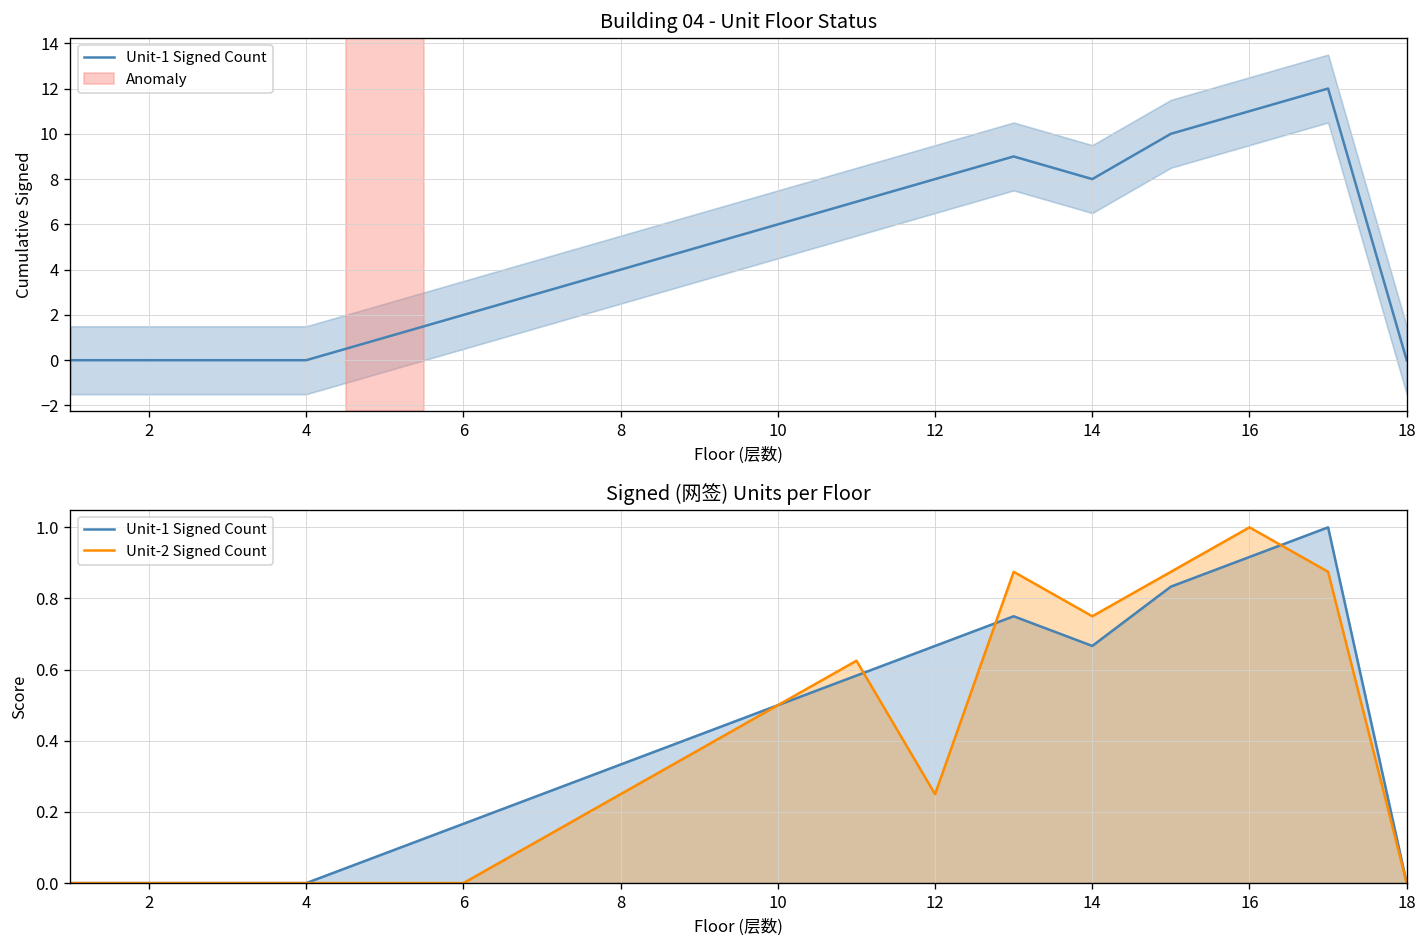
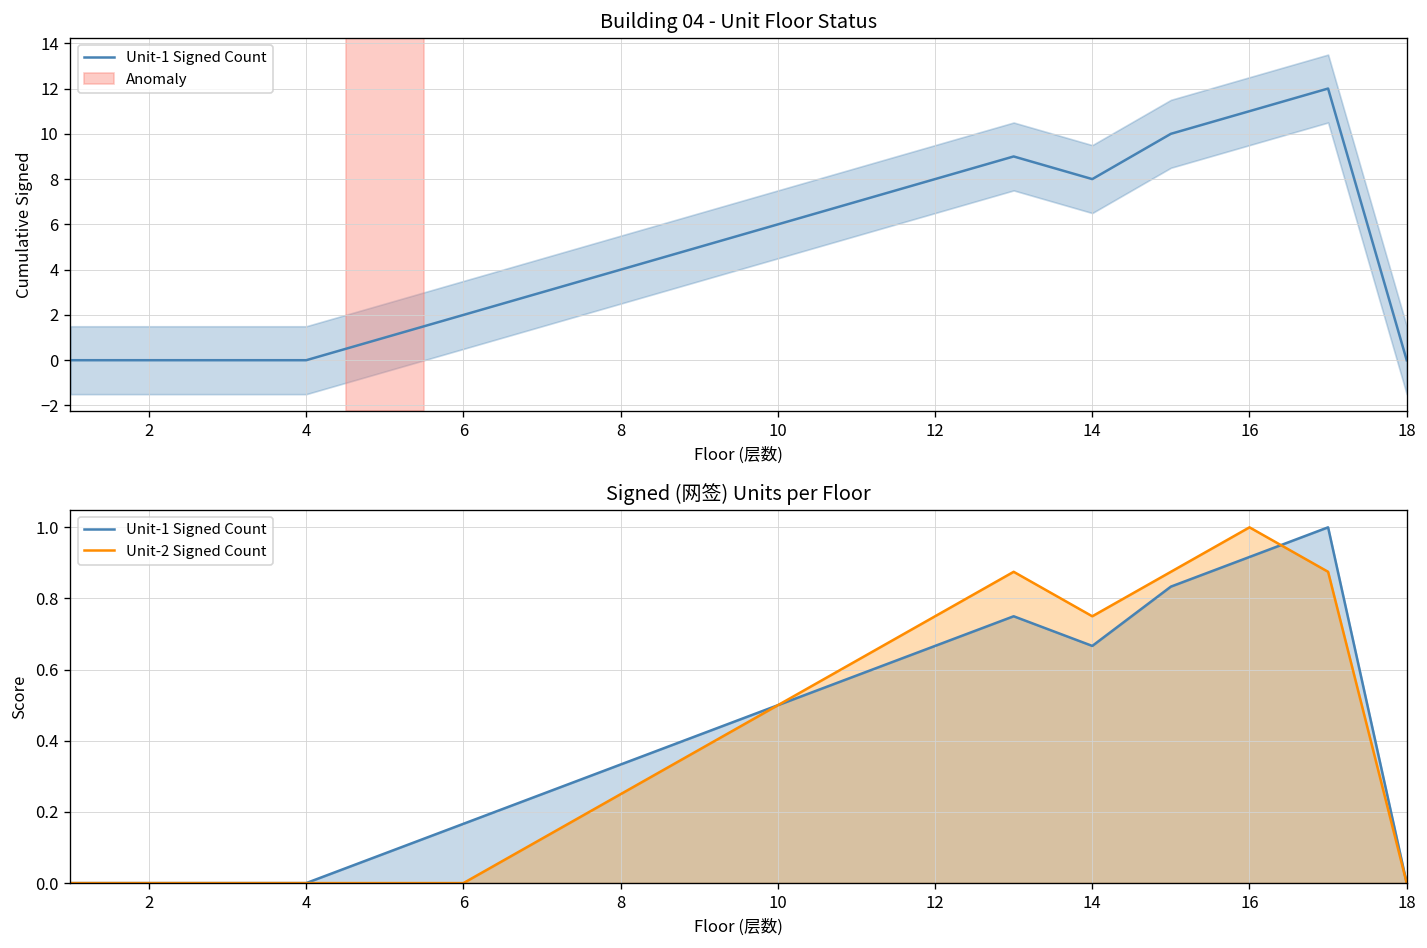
  {
    "Signed (网签) Units per Floor": {
      "Unit-1 Signed Count": {
        "6": 0.17,
        "8": 0.33,
        "12": 0.67,
        "14": 0.67,
        "16": 0.92
      },
      "Unit-2 Signed Count": {
        "6": 0.00,
        "8": 0.25,
-       "12": 0.25,
+       "12": 0.75,
        "14": 0.75,
        "16": 1.00
      }
    }
  }
